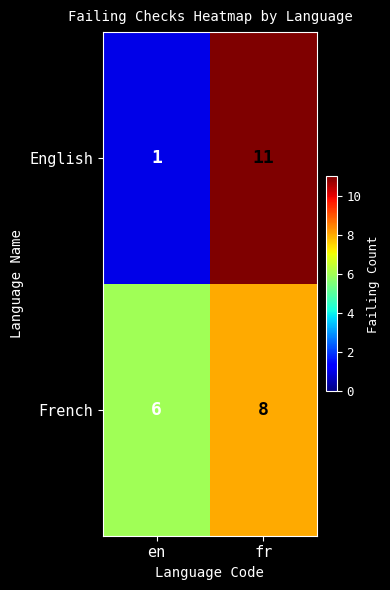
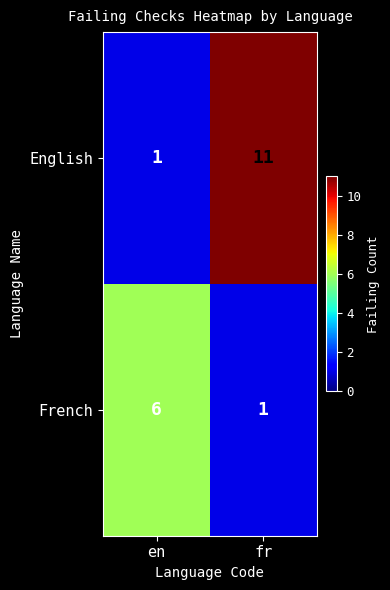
  {
    "English": {
      "en": 1,
      "fr": 11
    },
    "French": {
      "en": 6,
-     "fr": 8
+     "fr": 1
    }
  }
